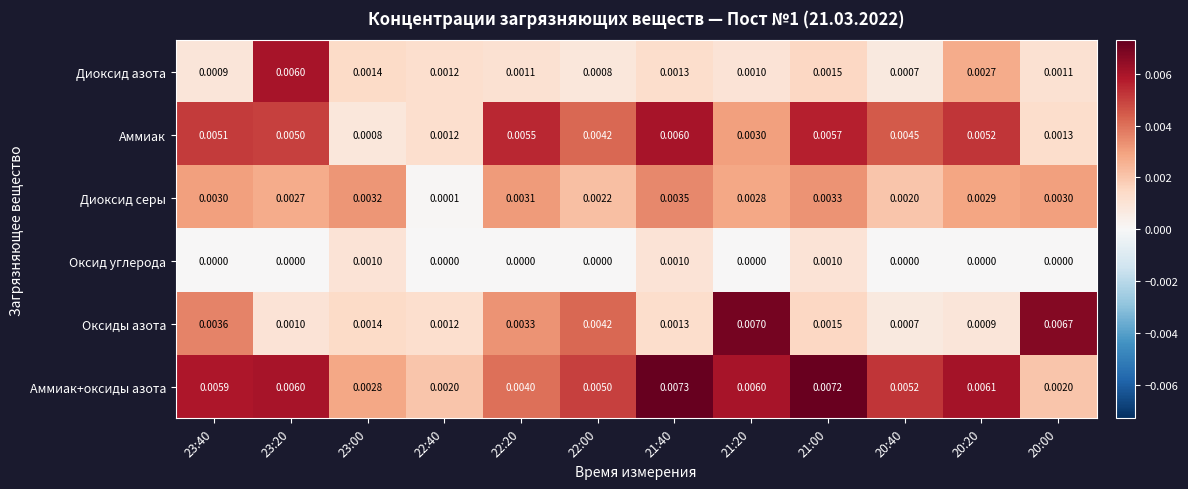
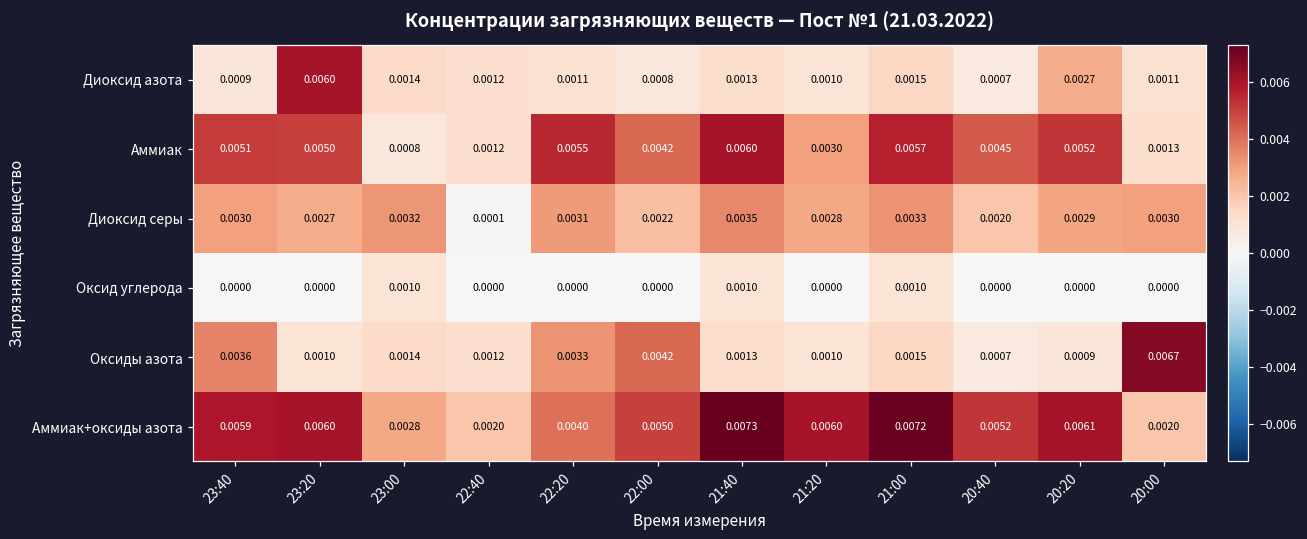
  {
    "Диоксид азота": {
      "23:40": 0.0009,
      "23:20": 0.0060,
      "23:00": 0.0014,
      "22:40": 0.0012,
      "22:20": 0.0011,
      "22:00": 0.0008,
      "21:40": 0.0013,
      "21:20": 0.0010,
      "21:00": 0.0015,
      "20:40": 0.0007,
      "20:20": 0.0027,
      "20:00": 0.0011
    },
    "Аммиак": {
      "23:40": 0.0051,
      "23:20": 0.0050,
      "23:00": 0.0008,
      "22:40": 0.0012,
      "22:20": 0.0055,
      "22:00": 0.0042,
      "21:40": 0.0060,
      "21:20": 0.0030,
      "21:00": 0.0057,
      "20:40": 0.0045,
      "20:20": 0.0052,
      "20:00": 0.0013
    },
    "Диоксид серы": {
      "23:40": 0.0030,
      "23:20": 0.0027,
      "23:00": 0.0032,
      "22:40": 0.0001,
      "22:20": 0.0031,
      "22:00": 0.0022,
      "21:40": 0.0035,
      "21:20": 0.0028,
      "21:00": 0.0033,
      "20:40": 0.0020,
      "20:20": 0.0029,
      "20:00": 0.0030
    },
    "Оксид углерода": {
      "23:40": 0.0000,
      "23:20": 0.0000,
      "23:00": 0.0010,
      "22:40": 0.0000,
      "22:20": 0.0000,
      "22:00": 0.0000,
      "21:40": 0.0010,
      "21:20": 0.0000,
      "21:00": 0.0010,
      "20:40": 0.0000,
      "20:20": 0.0000,
      "20:00": 0.0000
    },
    "Оксиды азота": {
      "23:40": 0.0036,
      "23:20": 0.0010,
      "23:00": 0.0014,
      "22:40": 0.0012,
      "22:20": 0.0033,
      "22:00": 0.0042,
      "21:40": 0.0013,
-     "21:20": 0.0070,
+     "21:20": 0.0010,
      "21:00": 0.0015,
      "20:40": 0.0007,
      "20:20": 0.0009,
      "20:00": 0.0067
    },
    "Аммиак+оксиды азота": {
      "23:40": 0.0059,
      "23:20": 0.0060,
      "23:00": 0.0028,
      "22:40": 0.0020,
      "22:20": 0.0040,
      "22:00": 0.0050,
      "21:40": 0.0073,
      "21:20": 0.0060,
      "21:00": 0.0072,
      "20:40": 0.0052,
      "20:20": 0.0061,
      "20:00": 0.0020
    }
  }
